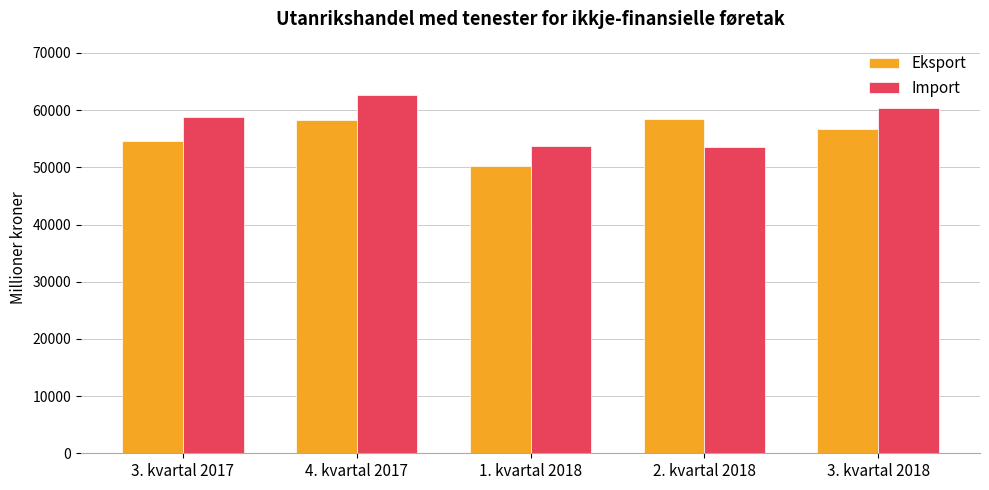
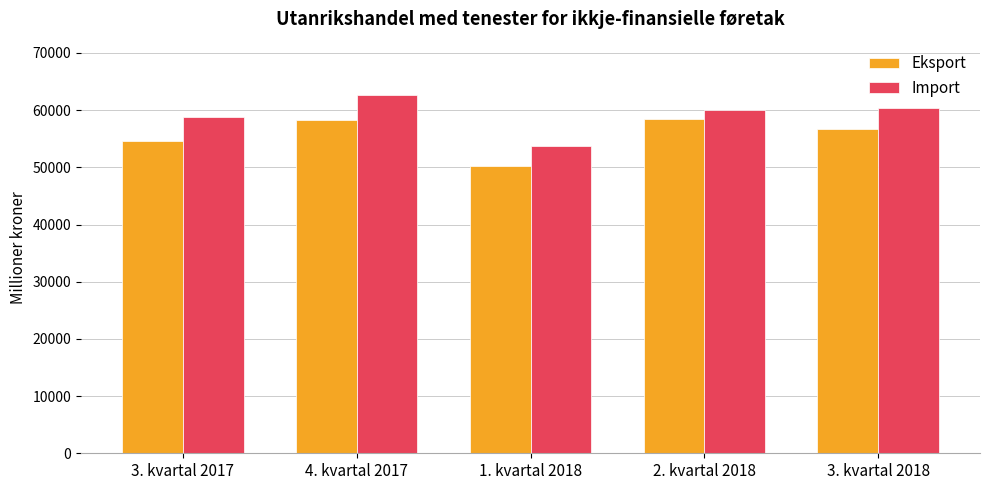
  {
    "Eksport": {
      "3. kvartal 2017": 55000,
      "4. kvartal 2017": 58000,
      "1. kvartal 2018": 50000,
      "2. kvartal 2018": 59000,
      "3. kvartal 2018": 57000
    },
    "Import": {
      "3. kvartal 2017": 59000,
      "4. kvartal 2017": 63000,
      "1. kvartal 2018": 54000,
-     "2. kvartal 2018": 54000,
+     "2. kvartal 2018": 60000,
      "3. kvartal 2018": 60000
    }
  }
